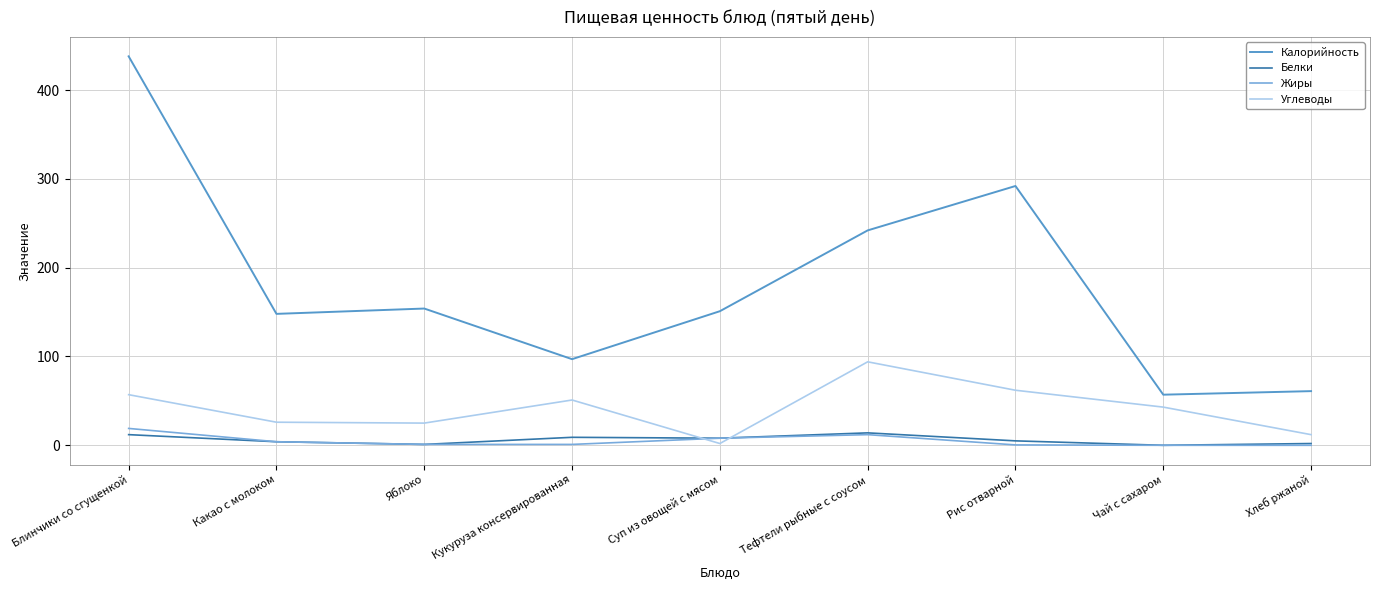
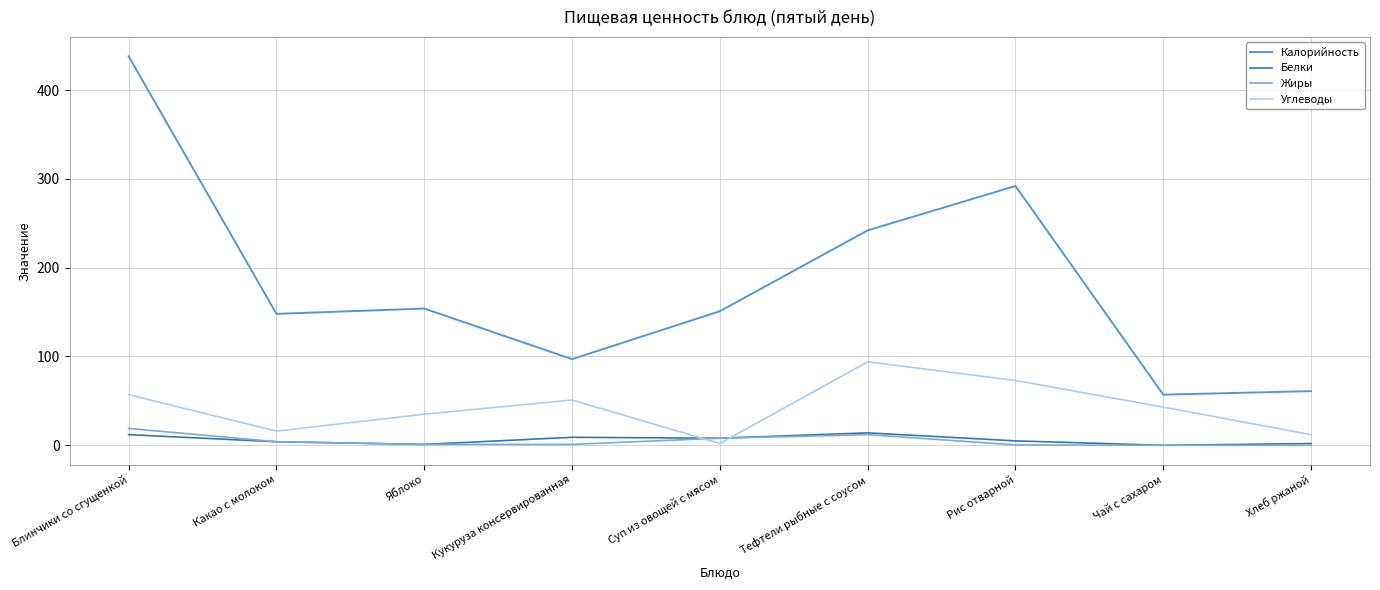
  {
    "Углеводы": {
      "Блинчики со сгущенкой": 60,
-     "Какао с молоком": 30,
-     "Яблоко": 30,
+     "Какао с молоком": 20,
+     "Яблоко": 40,
      "Кукуруза консервированная": 50,
      "Суп из овощей с мясом": 0,
      "Тефтели рыбные с соусом": 90,
-     "Рис отварной": 60,
+     "Рис отварной": 70,
      "Чай с сахаром": 40,
      "Хлеб ржаной": 10
    }
  }
